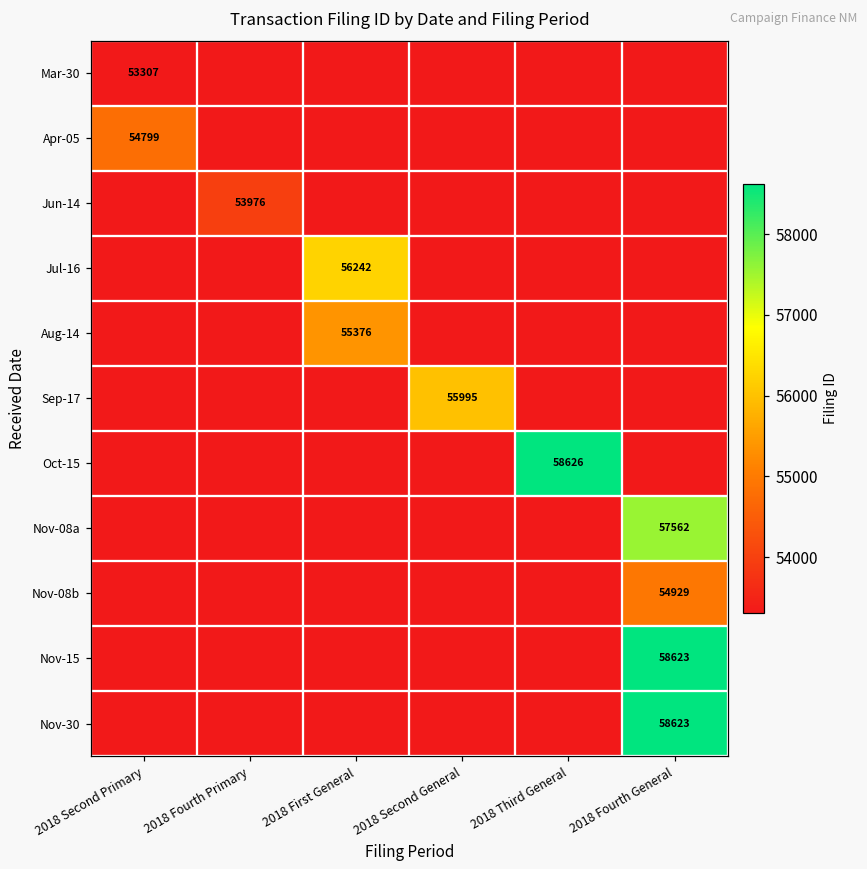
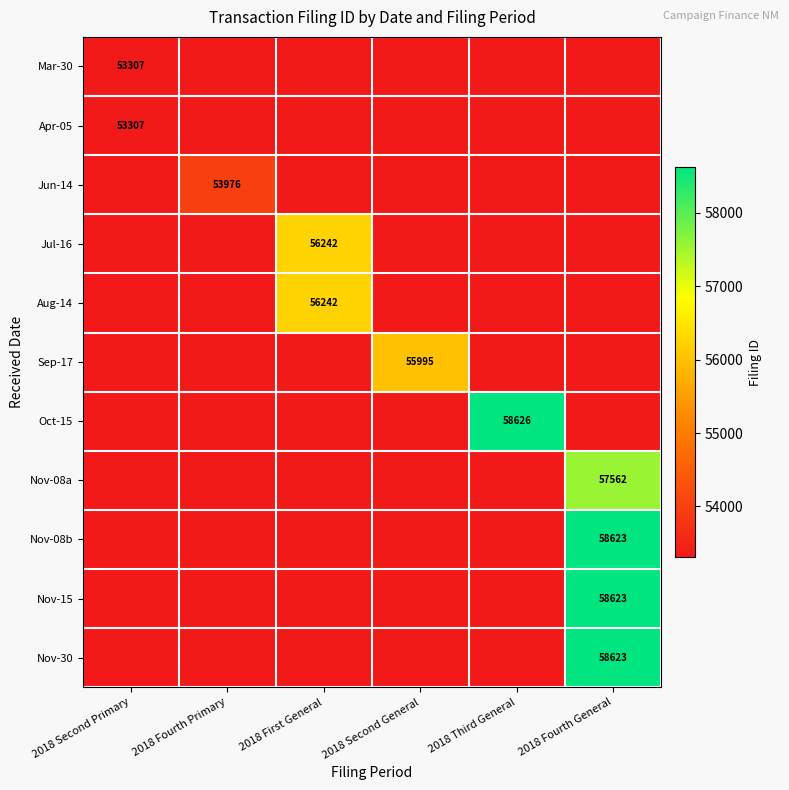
  {
    "Mar-30": {
      "2018 Second Primary": 53307
    },
    "Apr-05": {
-     "2018 Second Primary": 54799
+     "2018 Second Primary": 53307
    },
    "Jun-14": {
      "2018 Fourth Primary": 53976
    },
    "Jul-16": {
      "2018 First General": 56242
    },
    "Aug-14": {
-     "2018 First General": 55376
+     "2018 First General": 56242
    },
    "Sep-17": {
      "2018 Second General": 55995
    },
    "Oct-15": {
      "2018 Third General": 58626
    },
    "Nov-08a": {
      "2018 Fourth General": 57562
    },
    "Nov-08b": {
-     "2018 Fourth General": 54929
+     "2018 Fourth General": 58623
    },
    "Nov-15": {
      "2018 Fourth General": 58623
    },
    "Nov-30": {
      "2018 Fourth General": 58623
    }
  }
